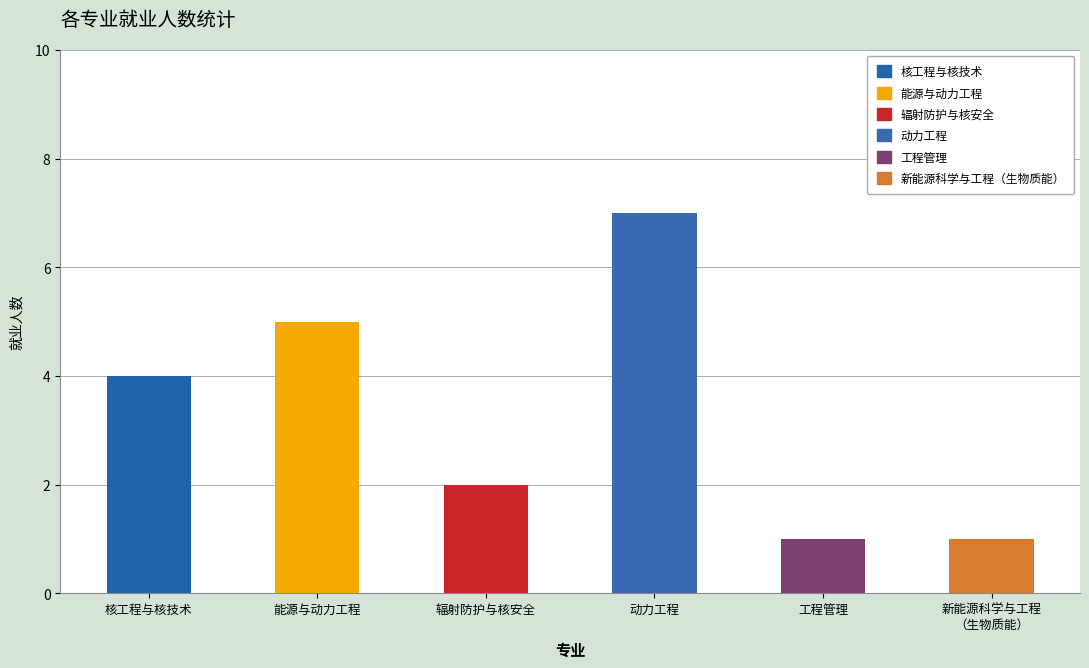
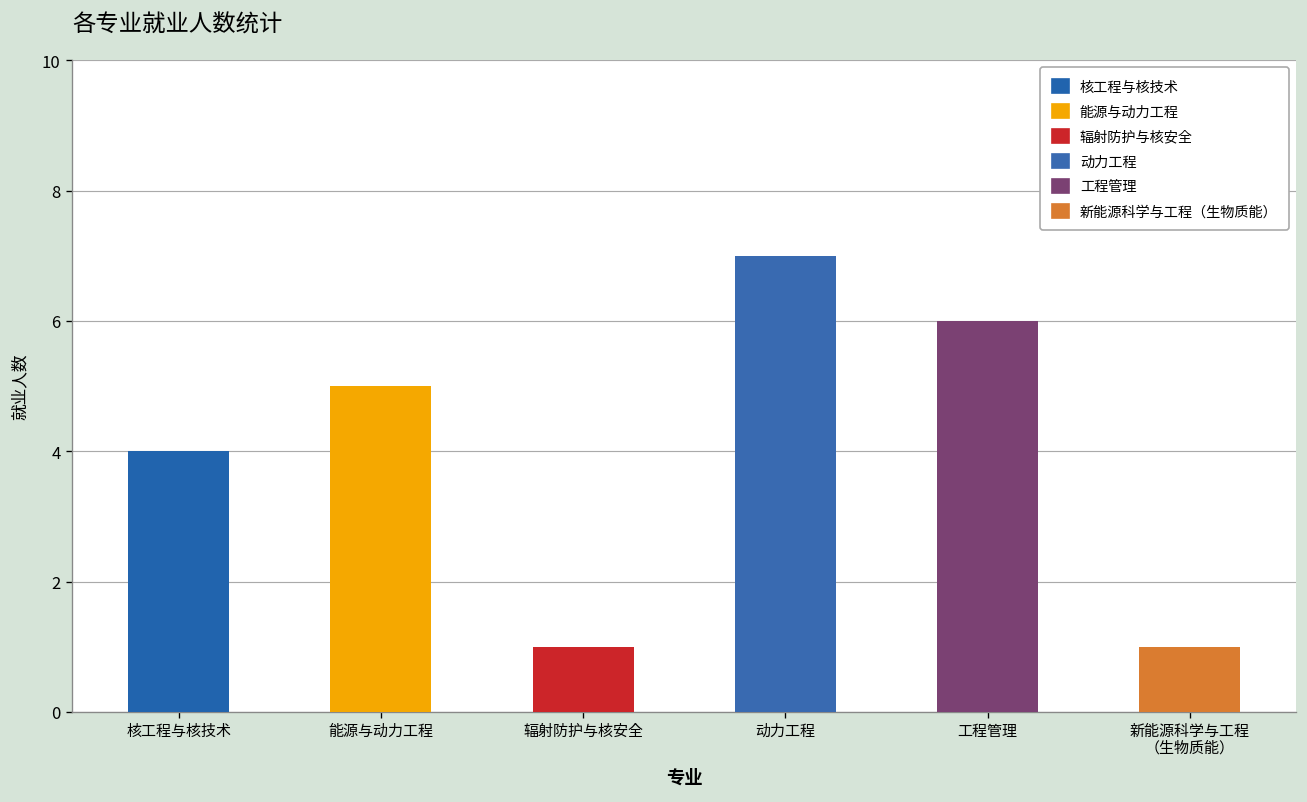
  {
    "核工程与核技术": 4,
    "能源与动力工程": 5,
-   "辐射防护与核安全": 2,
+   "辐射防护与核安全": 1,
    "动力工程": 7,
-   "工程管理": 1,
+   "工程管理": 6,
    "新能源科学与工程 （生物质能）": 1
  }
